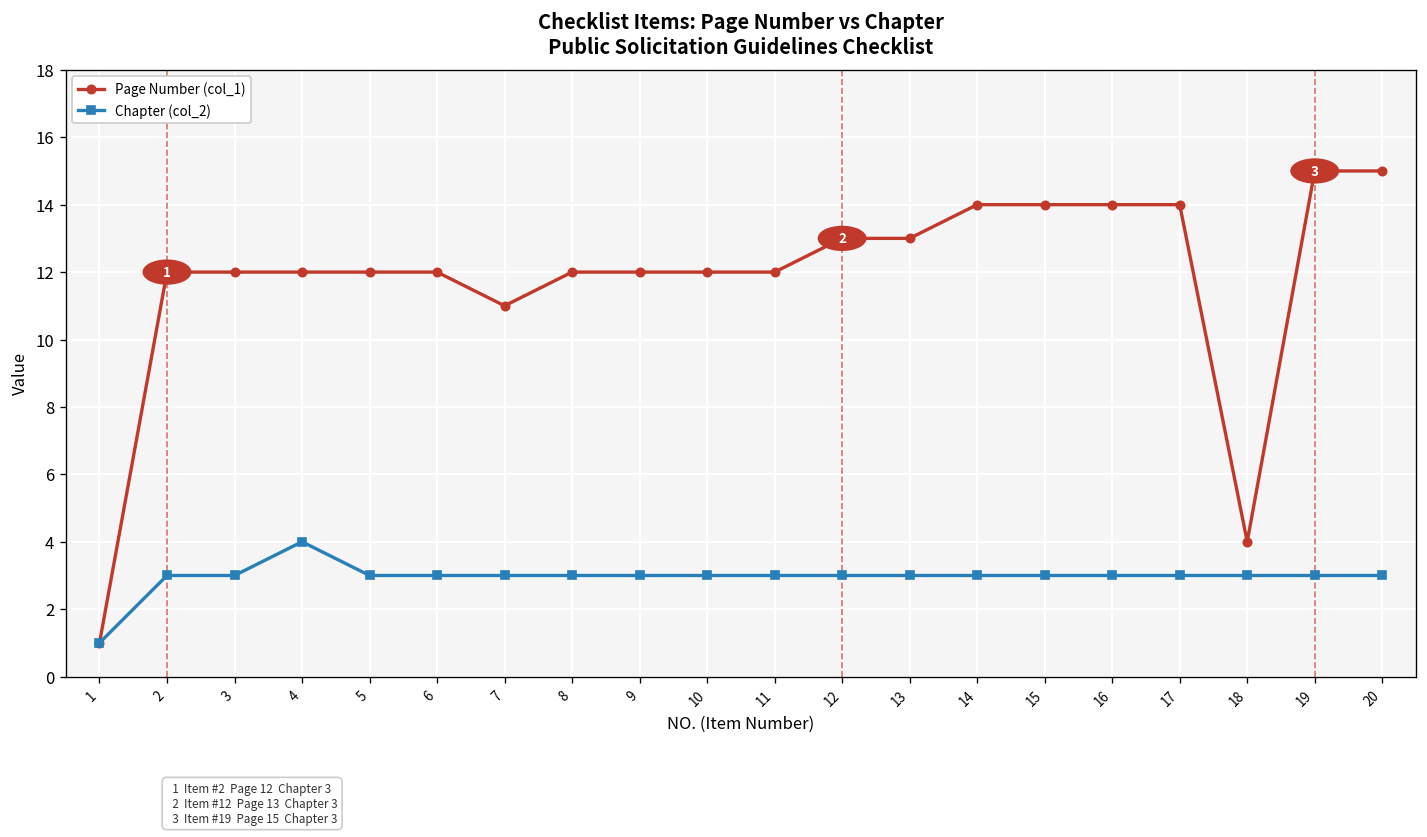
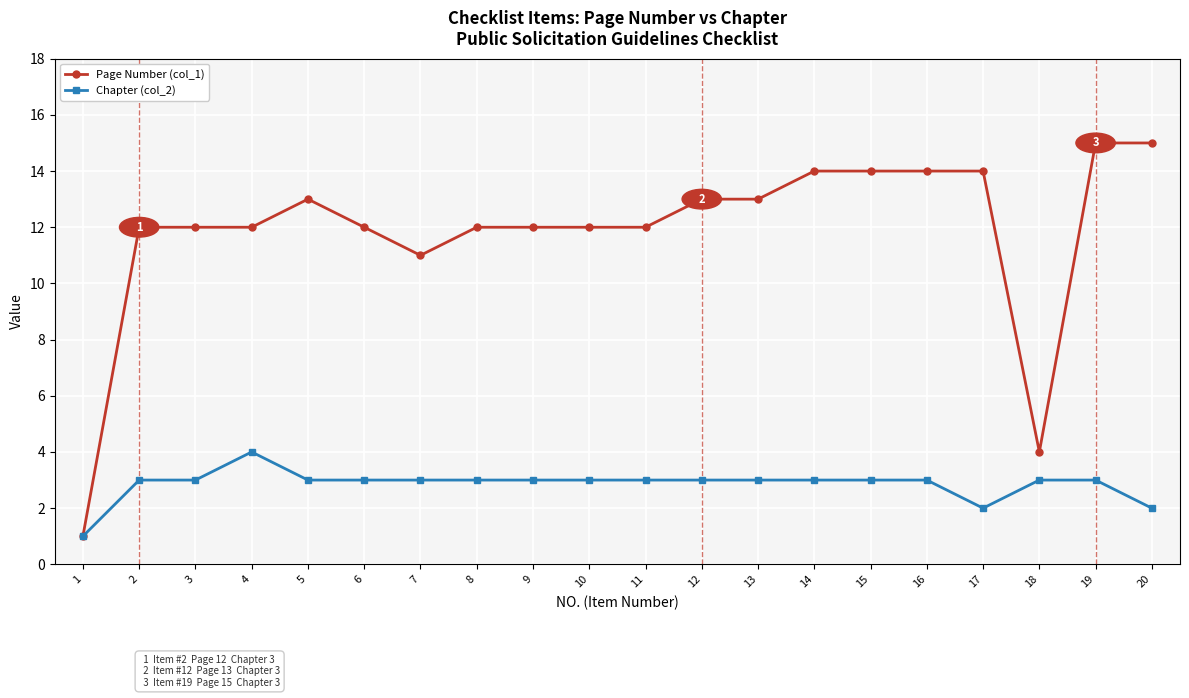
  {
    "Page Number (col_1)": {
      "3": 12,
      "4": 12,
-     "5": 12,
+     "5": 13,
      "6": 12,
      "7": 11,
      "8": 12,
      "9": 12,
      "10": 12,
      "11": 12,
      "13": 13,
      "14": 14,
      "15": 14,
      "16": 14,
      "17": 14,
      "18": 4,
      "20": 15
    },
    "Chapter (col_2)": {
      "2": 3,
      "3": 3,
      "4": 4,
      "5": 3,
      "6": 3,
      "7": 3,
      "8": 3,
      "9": 3,
      "10": 3,
      "11": 3,
      "12": 3,
      "13": 3,
      "14": 3,
      "15": 3,
      "16": 3,
-     "17": 3,
+     "17": 2,
      "18": 3,
      "19": 3,
-     "20": 3
+     "20": 2
    }
  }
